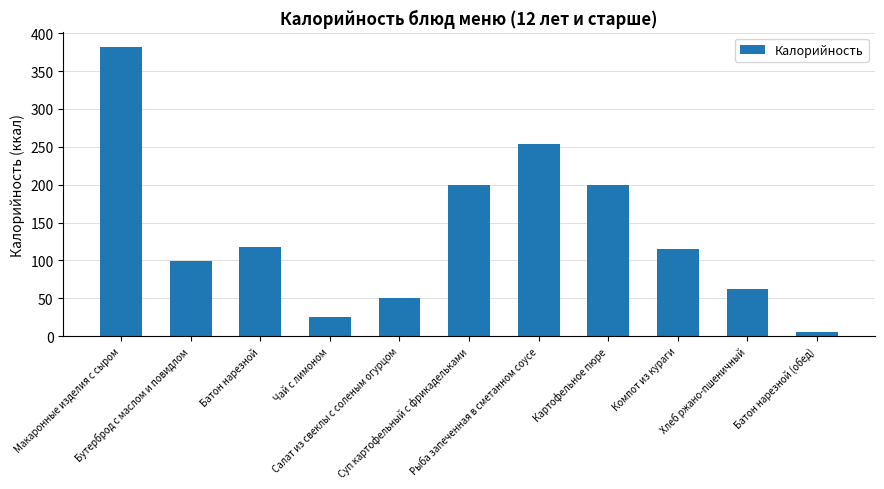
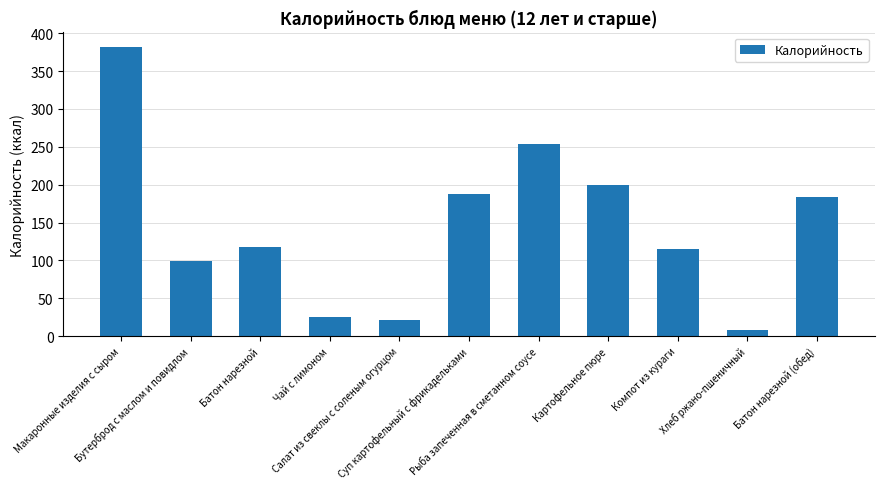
  {
    "Макаронные изделия с сыром": 380,
    "Бутерброд с маслом и повидлом": 100,
    "Батон нарезной": 120,
    "Чай с лимоном": 20,
-   "Салат из свеклы с соленым огурцом": 50,
-   "Суп картофельный с фрикадельками": 200,
+   "Салат из свеклы с соленым огурцом": 20,
+   "Суп картофельный с фрикадельками": 190,
    "Рыба запеченная в сметанном соусе": 250,
    "Картофельное пюре": 200,
    "Компот из кураги": 120,
-   "Хлеб ржано-пшеничный": 60,
-   "Батон нарезной (обед)": 10
+   "Хлеб ржано-пшеничный": 10,
+   "Батон нарезной (обед)": 180
  }
